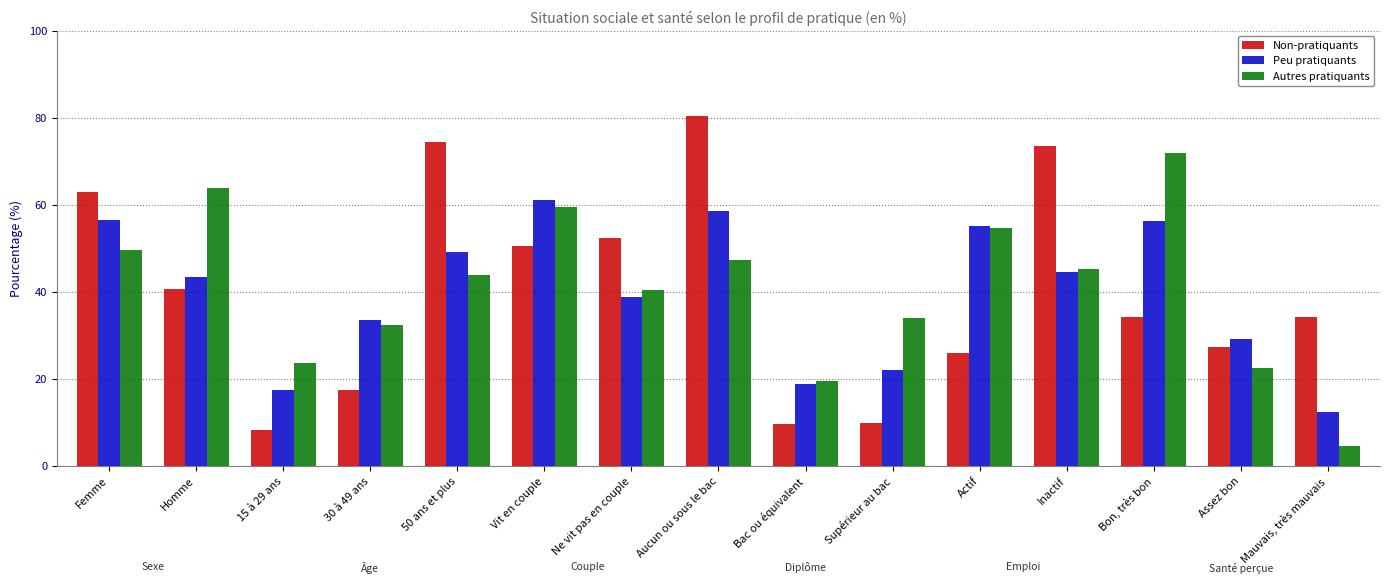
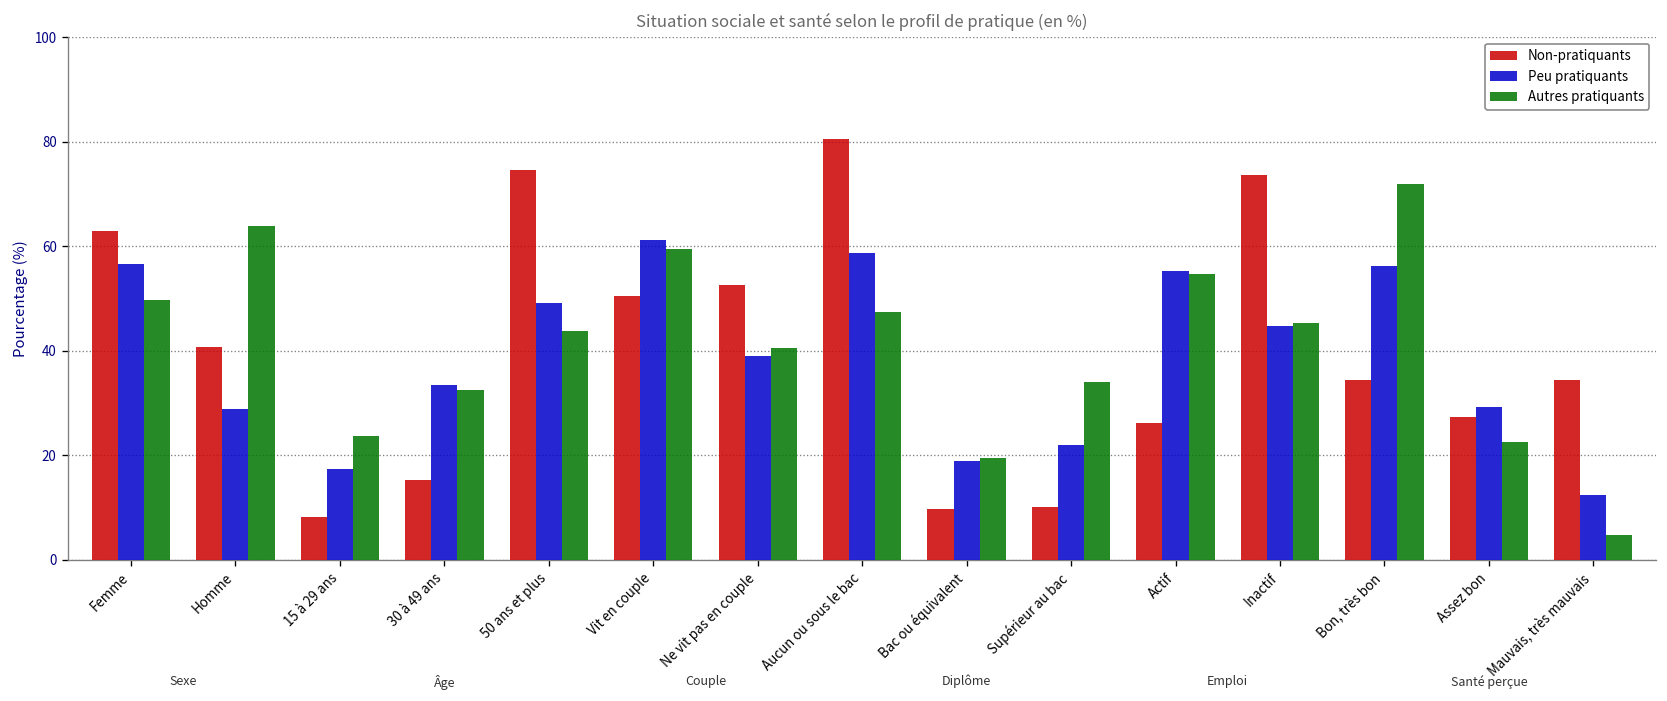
  {
    "Non-pratiquants": {
      "Femme": 63,
      "Homme": 41,
      "15 à 29 ans": 8,
-     "30 à 49 ans": 17,
+     "30 à 49 ans": 15,
      "50 ans et plus": 75,
      "Vit en couple": 51,
      "Ne vit pas en couple": 53,
      "Aucun ou sous le bac": 80,
      "Bac ou équivalent": 10,
      "Supérieur au bac": 10,
      "Actif": 26,
      "Inactif": 74,
      "Bon, très bon": 34,
      "Assez bon": 27,
      "Mauvais, très mauvais": 34
    },
    "Peu pratiquants": {
      "Femme": 57,
-     "Homme": 43,
+     "Homme": 29,
      "15 à 29 ans": 17,
      "30 à 49 ans": 34,
      "50 ans et plus": 49,
      "Vit en couple": 61,
      "Ne vit pas en couple": 39,
      "Aucun ou sous le bac": 59,
      "Bac ou équivalent": 19,
      "Supérieur au bac": 22,
      "Actif": 55,
      "Inactif": 45,
      "Bon, très bon": 56,
      "Assez bon": 29,
      "Mauvais, très mauvais": 12
    },
    "Autres pratiquants": {
      "Femme": 50,
      "Homme": 64,
      "15 à 29 ans": 24,
      "30 à 49 ans": 33,
      "50 ans et plus": 44,
      "Vit en couple": 60,
      "Ne vit pas en couple": 41,
      "Aucun ou sous le bac": 47,
      "Bac ou équivalent": 20,
      "Supérieur au bac": 34,
      "Actif": 55,
      "Inactif": 45,
      "Bon, très bon": 72,
      "Assez bon": 23,
      "Mauvais, très mauvais": 5
    }
  }
